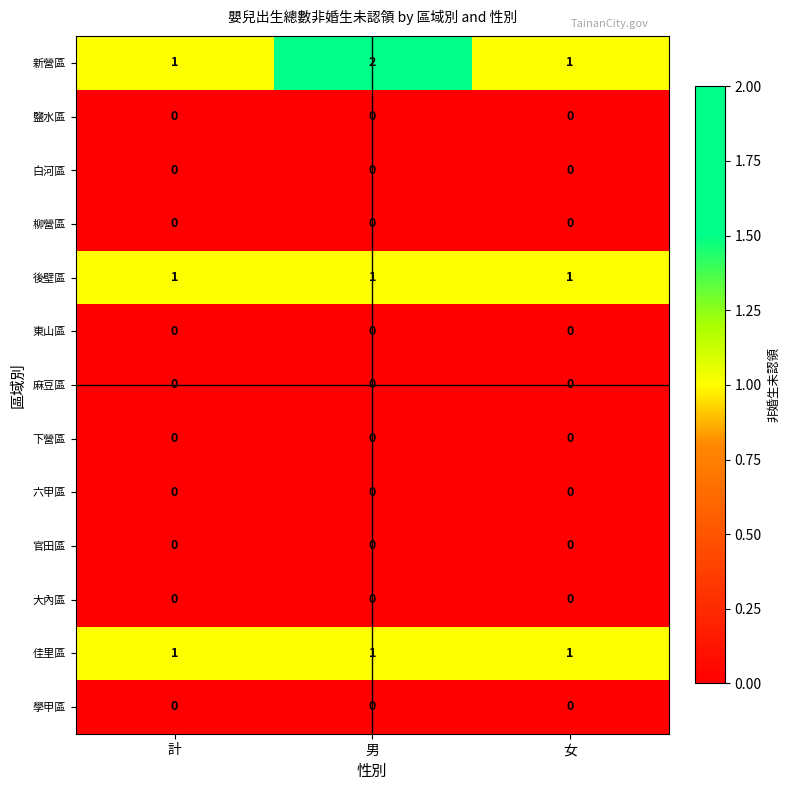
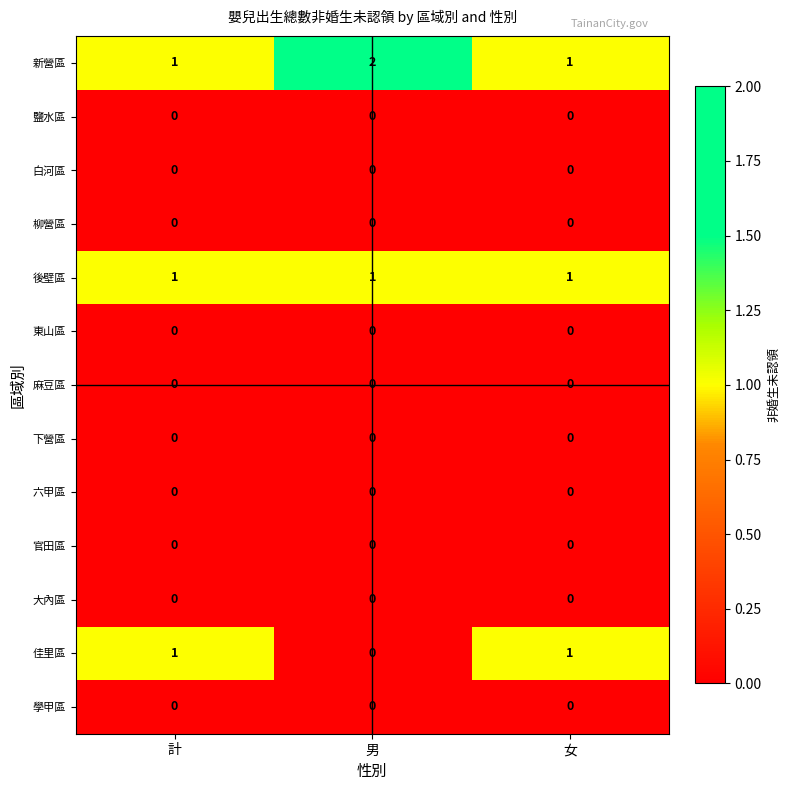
  {
    "新營區": {
      "計": 1,
      "男": 2,
      "女": 1
    },
    "鹽水區": {
      "計": 0,
      "男": 0,
      "女": 0
    },
    "白河區": {
      "計": 0,
      "男": 0,
      "女": 0
    },
    "柳營區": {
      "計": 0,
      "男": 0,
      "女": 0
    },
    "後壁區": {
      "計": 1,
      "男": 1,
      "女": 1
    },
    "東山區": {
      "計": 0,
      "男": 0,
      "女": 0
    },
    "麻豆區": {
      "計": 0,
      "男": 0,
      "女": 0
    },
    "下營區": {
      "計": 0,
      "男": 0,
      "女": 0
    },
    "六甲區": {
      "計": 0,
      "男": 0,
      "女": 0
    },
    "官田區": {
      "計": 0,
      "男": 0,
      "女": 0
    },
    "大內區": {
      "計": 0,
      "男": 0,
      "女": 0
    },
    "佳里區": {
      "計": 1,
-     "男": 1,
+     "男": 0,
      "女": 1
    },
    "學甲區": {
      "計": 0,
      "男": 0,
      "女": 0
    }
  }
